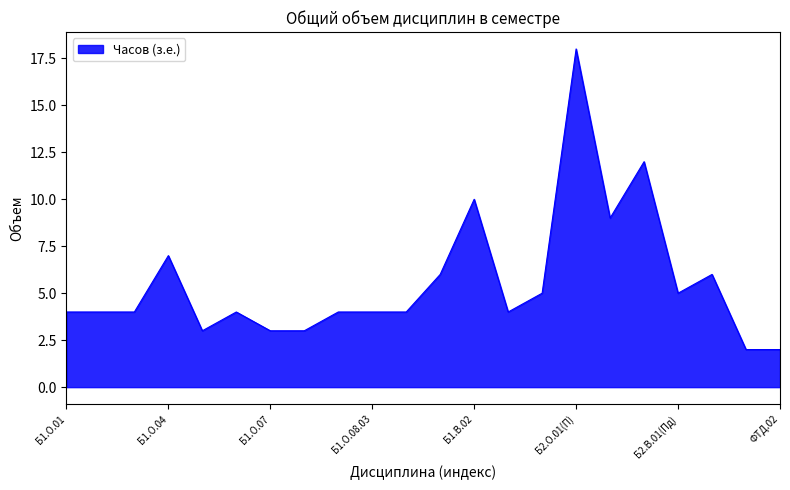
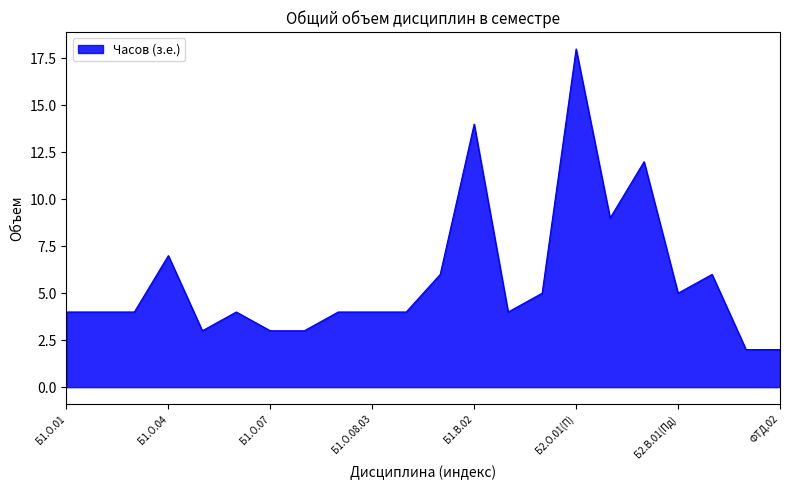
  {
    "Б1.О.01": 4,
    "Б1.О.04": 7,
    "Б1.О.07": 3,
    "Б1.О.08.03": 4,
-   "Б1.В.02": 10,
+   "Б1.В.02": 14,
    "Б2.О.01(П)": 18,
    "Б2.В.01(Пд)": 5,
    "ФТД.02": 2
  }
